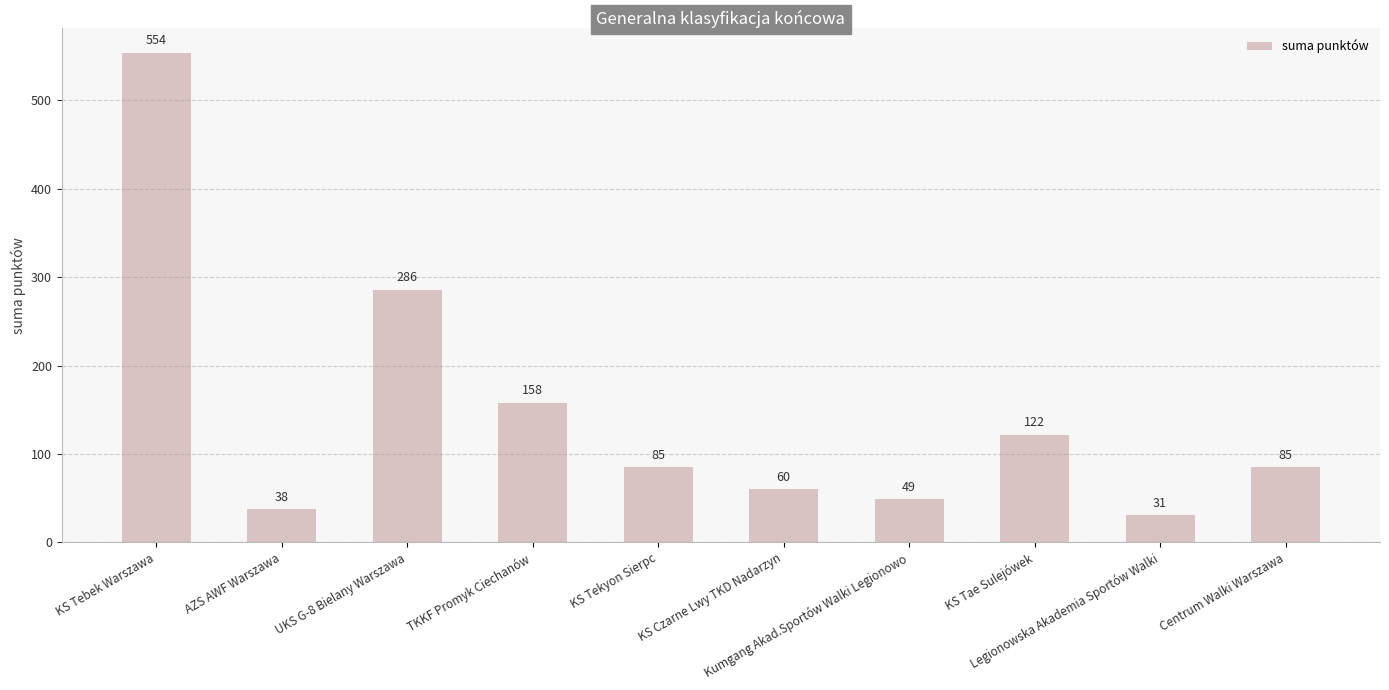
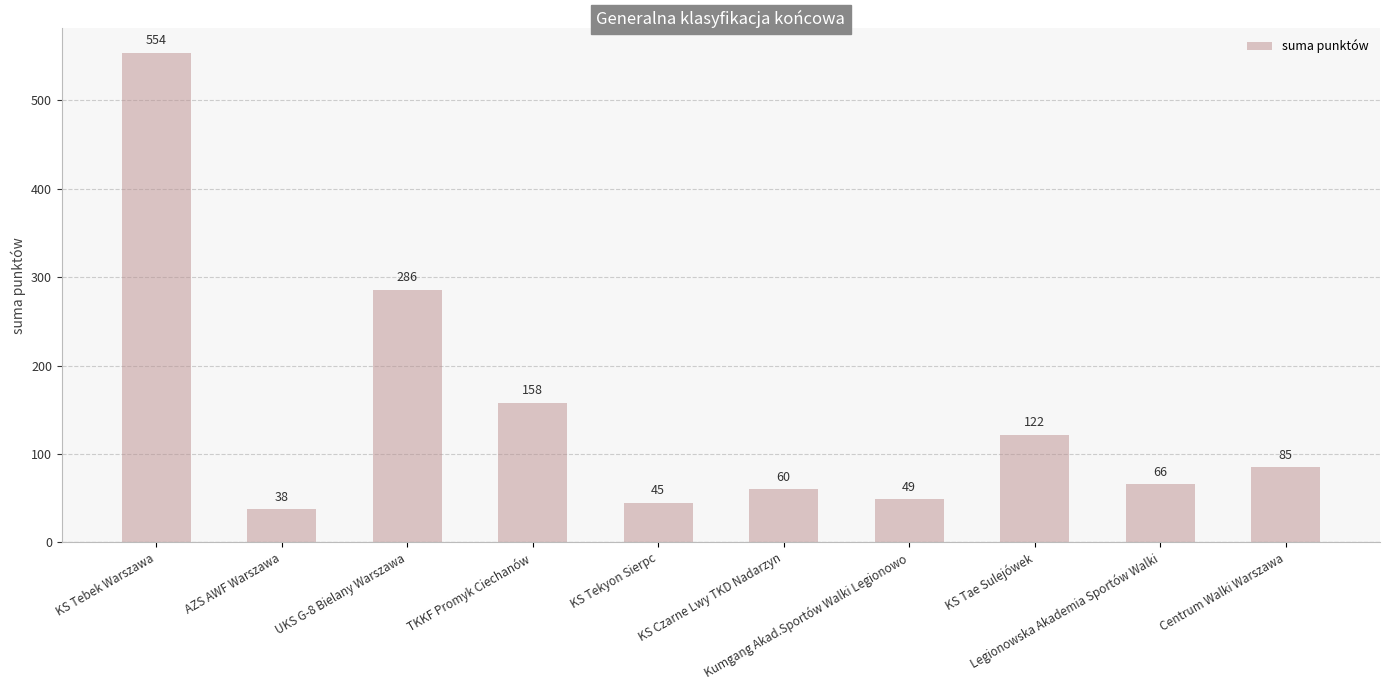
  {
    "KS Tebek Warszawa": 554,
    "AZS AWF Warszawa": 38,
    "UKS G-8 Bielany Warszawa": 286,
    "TKKF Promyk Ciechanów": 158,
-   "KS Tekyon Sierpc": 85,
+   "KS Tekyon Sierpc": 45,
    "KS Czarne Lwy TKD Nadarzyn": 60,
    "Kumgang Akad.Sportów Walki Legionowo": 49,
    "KS Tae Sulejówek": 122,
-   "Legionowska Akademia Sportów Walki": 31,
+   "Legionowska Akademia Sportów Walki": 66,
    "Centrum Walki Warszawa": 85
  }
